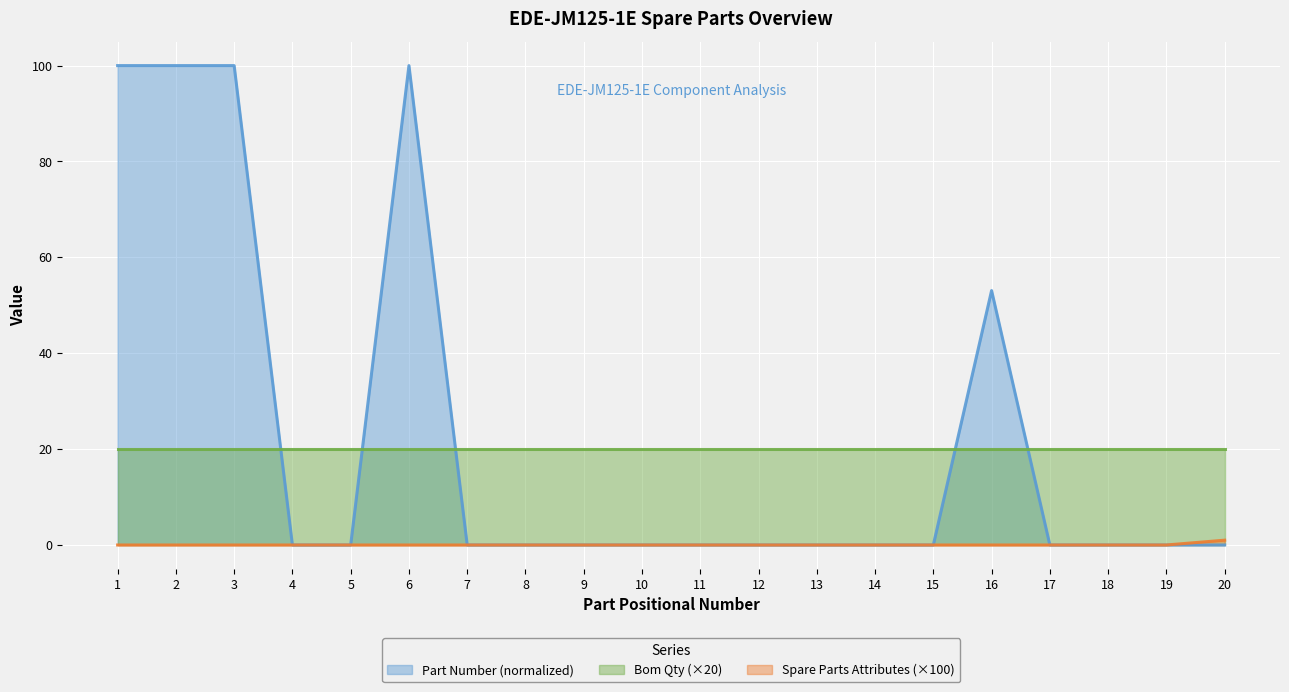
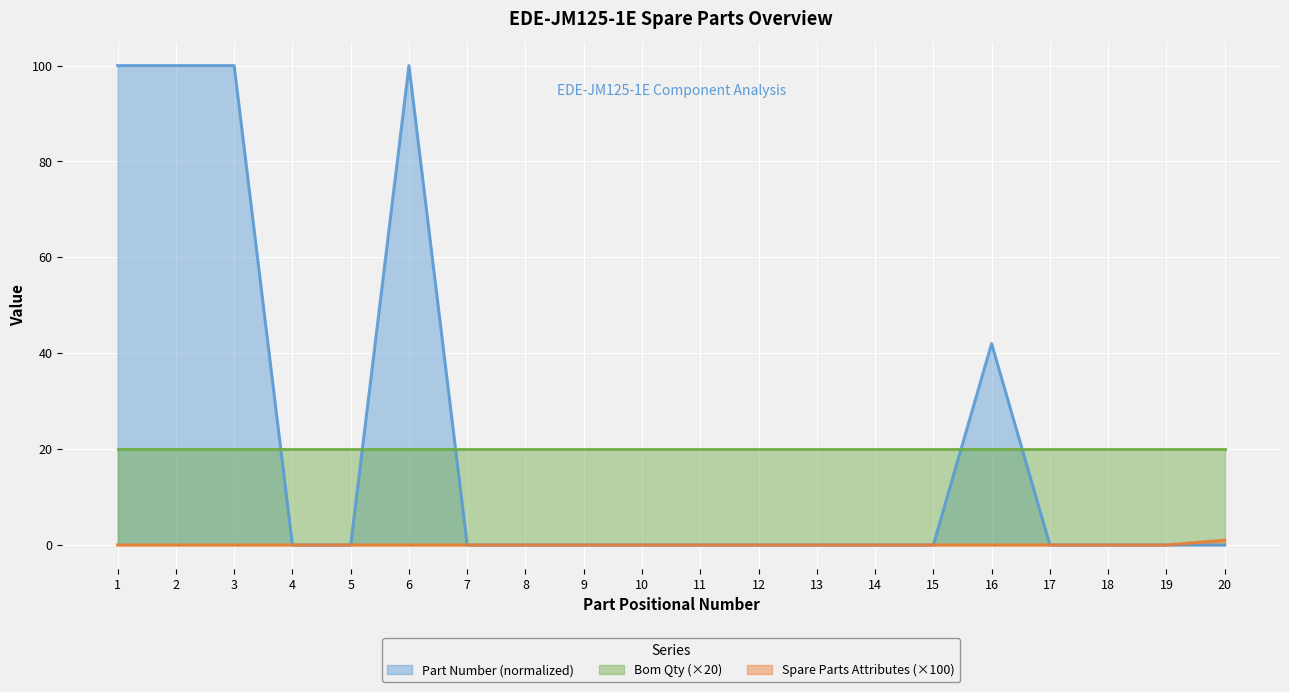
  {
    "Part Number (normalized)": {
      "1": 100,
      "2": 100,
      "3": 100,
      "6": 100,
-     "16": 53,
+     "16": 42,
      "20": 0
    },
    "Bom Qty (×20)": {
      "1": 20,
      "2": 20,
      "3": 20,
      "4": 20,
      "5": 20,
      "6": 20,
      "7": 20,
      "8": 20,
      "9": 20,
      "10": 20,
      "11": 20,
      "12": 20,
      "13": 20,
      "14": 20,
      "15": 20,
      "16": 20,
      "17": 20,
      "18": 20,
      "19": 20,
      "20": 20
    },
    "Spare Parts Attributes (×100)": {
      "1": 0,
      "2": 0,
      "3": 0,
      "6": 0,
      "16": 0,
      "20": 1
    }
  }
